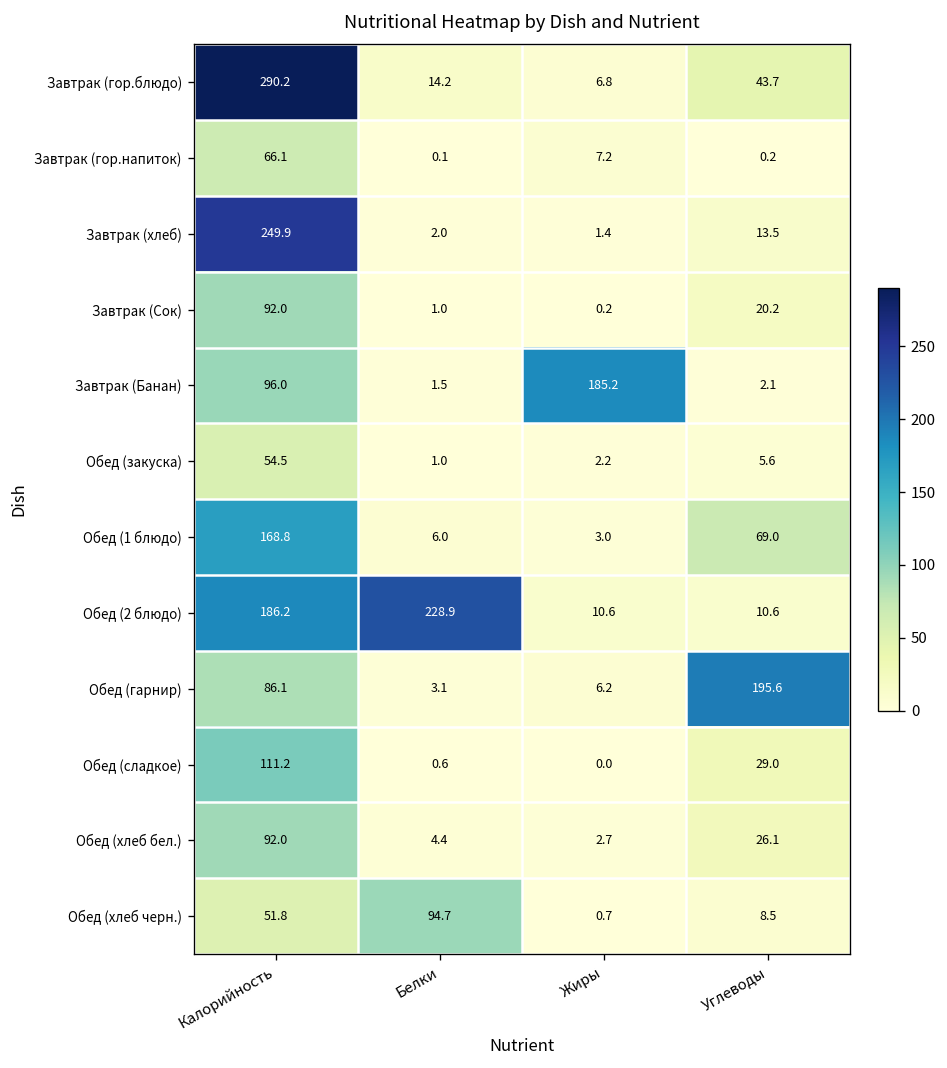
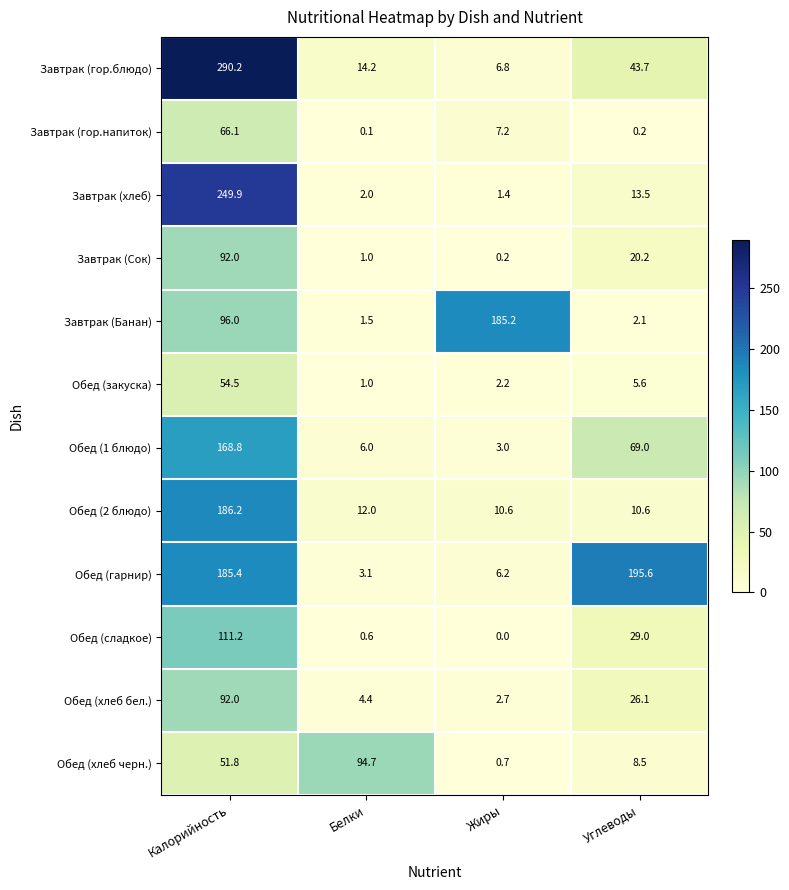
  {
    "Завтрак (гор.блюдо)": {
      "Калорийность": 290.2,
      "Белки": 14.2,
      "Жиры": 6.8,
      "Углеводы": 43.7
    },
    "Завтрак (гор.напиток)": {
      "Калорийность": 66.1,
      "Белки": 0.1,
      "Жиры": 7.2,
      "Углеводы": 0.2
    },
    "Завтрак (хлеб)": {
      "Калорийность": 249.9,
      "Белки": 2.0,
      "Жиры": 1.4,
      "Углеводы": 13.5
    },
    "Завтрак (Сок)": {
      "Калорийность": 92.0,
      "Белки": 1.0,
      "Жиры": 0.2,
      "Углеводы": 20.2
    },
    "Завтрак (Банан)": {
      "Калорийность": 96.0,
      "Белки": 1.5,
      "Жиры": 185.2,
      "Углеводы": 2.1
    },
    "Обед (закуска)": {
      "Калорийность": 54.5,
      "Белки": 1.0,
      "Жиры": 2.2,
      "Углеводы": 5.6
    },
    "Обед (1 блюдо)": {
      "Калорийность": 168.8,
      "Белки": 6.0,
      "Жиры": 3.0,
      "Углеводы": 69.0
    },
    "Обед (2 блюдо)": {
      "Калорийность": 186.2,
-     "Белки": 228.9,
+     "Белки": 12.0,
      "Жиры": 10.6,
      "Углеводы": 10.6
    },
    "Обед (гарнир)": {
-     "Калорийность": 86.1,
+     "Калорийность": 185.4,
      "Белки": 3.1,
      "Жиры": 6.2,
      "Углеводы": 195.6
    },
    "Обед (сладкое)": {
      "Калорийность": 111.2,
      "Белки": 0.6,
      "Жиры": 0.0,
      "Углеводы": 29.0
    },
    "Обед (хлеб бел.)": {
      "Калорийность": 92.0,
      "Белки": 4.4,
      "Жиры": 2.7,
      "Углеводы": 26.1
    },
    "Обед (хлеб черн.)": {
      "Калорийность": 51.8,
      "Белки": 94.7,
      "Жиры": 0.7,
      "Углеводы": 8.5
    }
  }
